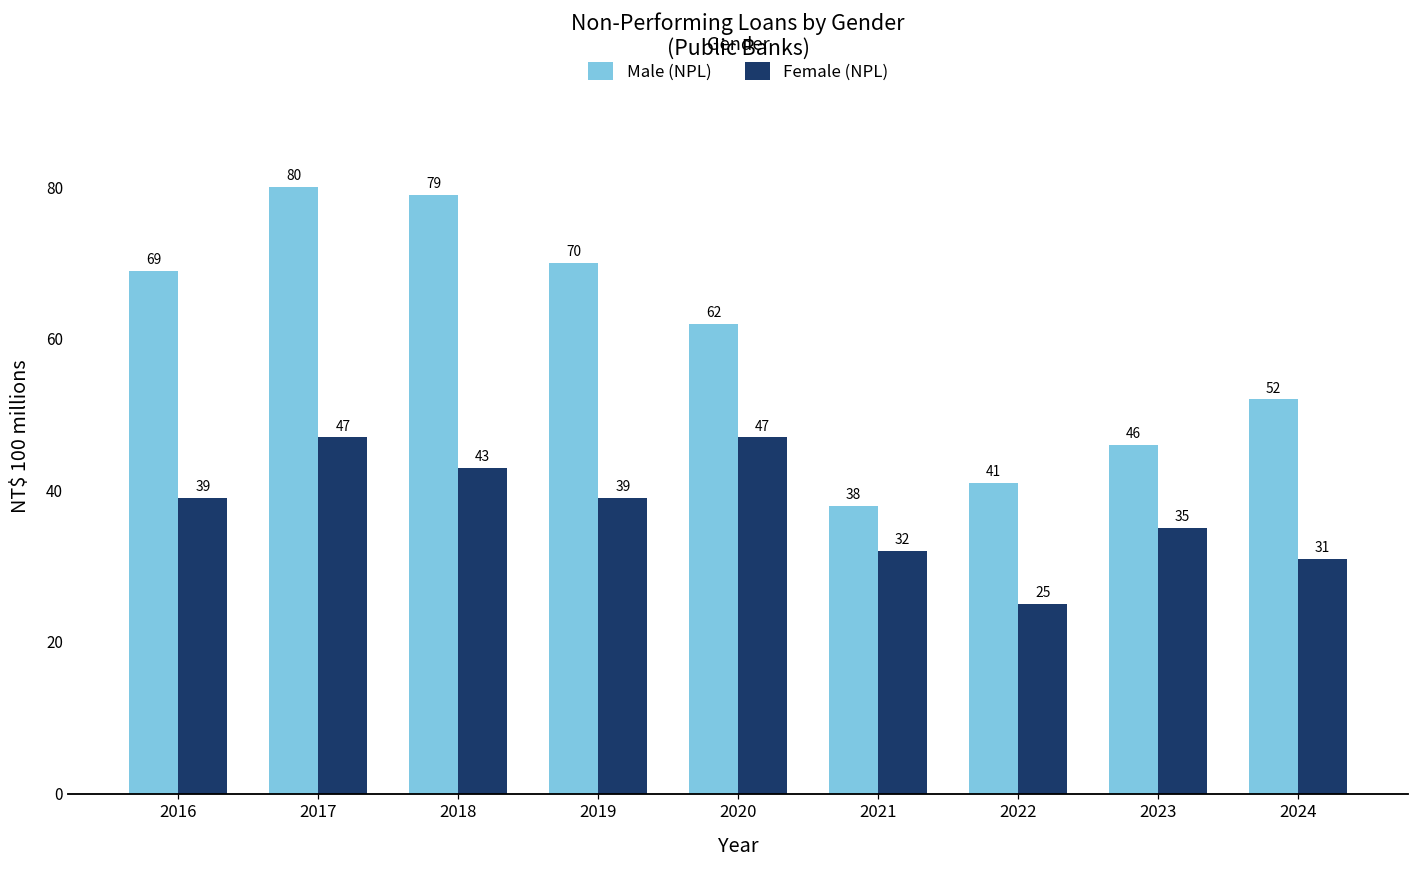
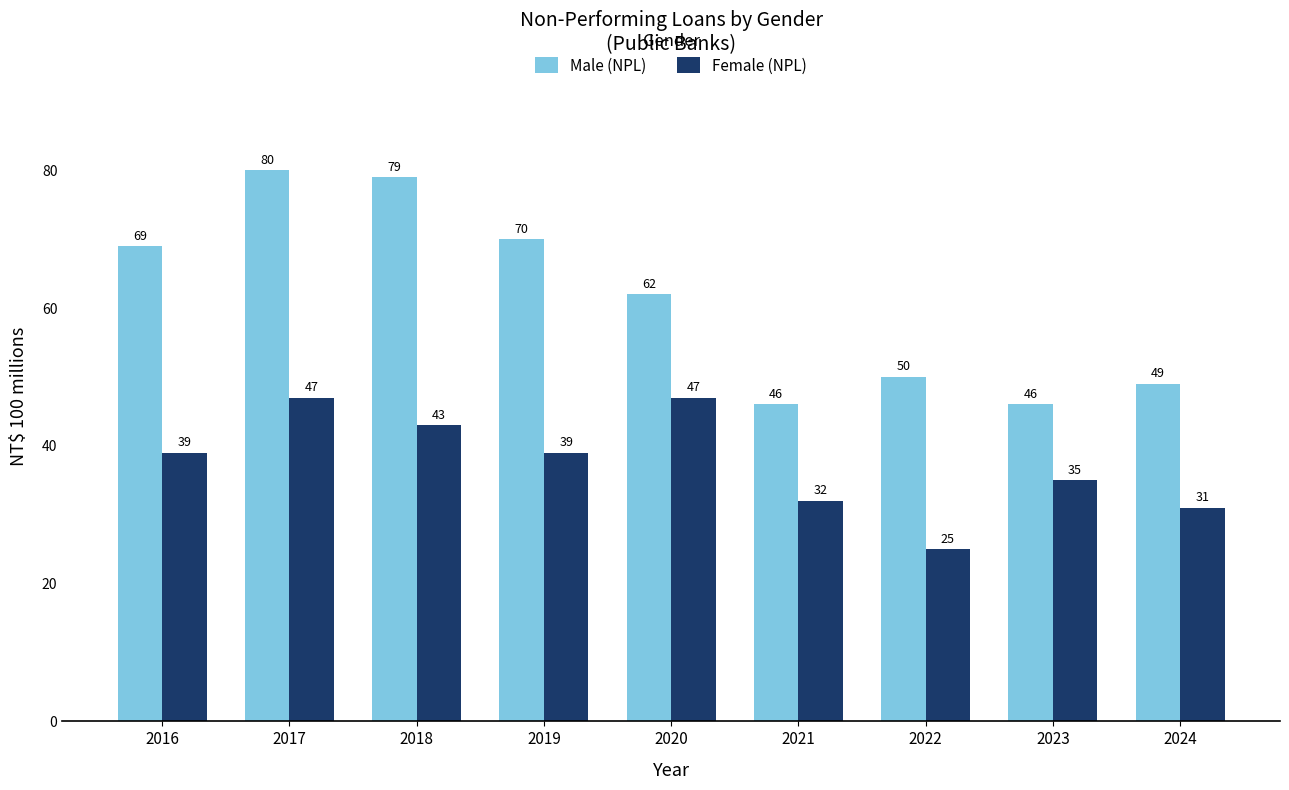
  {
    "Male (NPL)": {
      "2016": 69,
      "2017": 80,
      "2018": 79,
      "2019": 70,
      "2020": 62,
-     "2021": 38,
-     "2022": 41,
+     "2021": 46,
+     "2022": 50,
      "2023": 46,
-     "2024": 52
+     "2024": 49
    },
    "Female (NPL)": {
      "2016": 39,
      "2017": 47,
      "2018": 43,
      "2019": 39,
      "2020": 47,
      "2021": 32,
      "2022": 25,
      "2023": 35,
      "2024": 31
    }
  }
